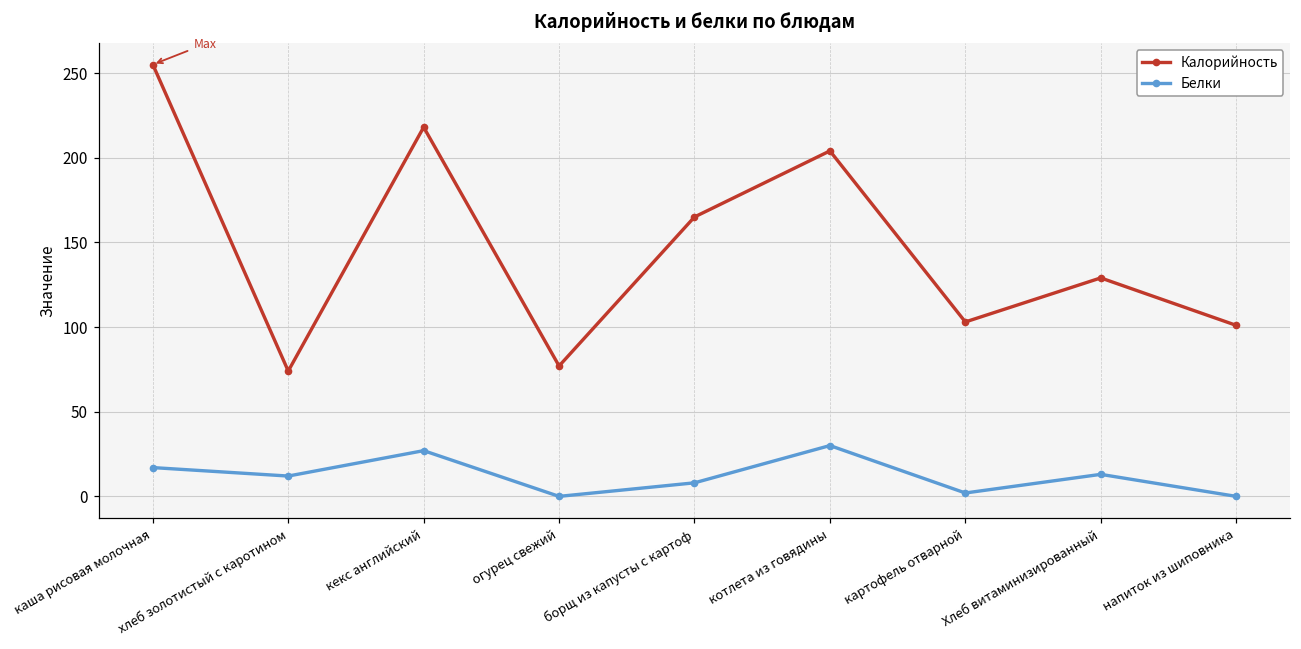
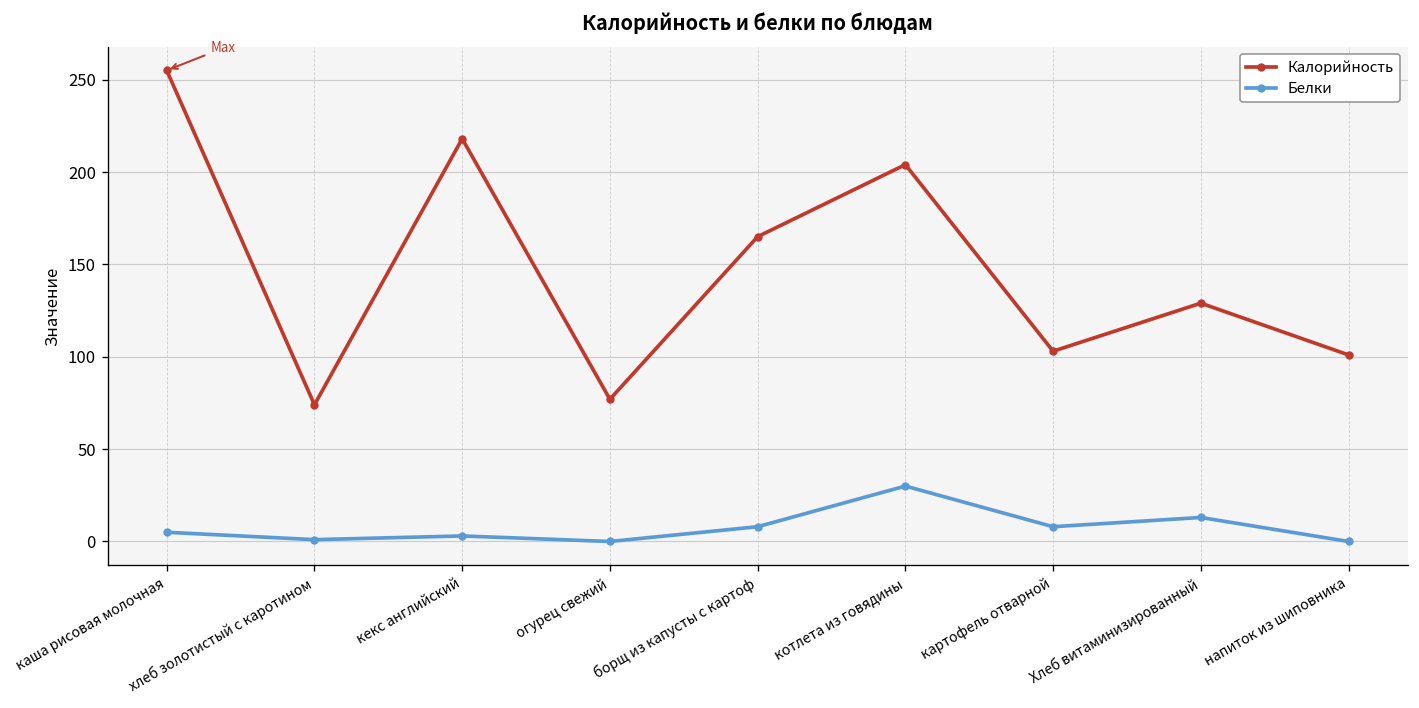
  {
    "Калорийность": {
      "каша рисовая молочная": 255,
      "хлеб золотистый с каротином": 74,
      "кекс английский": 218,
      "огурец свежий": 77,
      "борщ из капусты с картоф": 165,
      "котлета из говядины": 204,
      "картофель отварной": 103,
      "Хлеб витаминизированный": 129,
      "напиток из шиповника": 101
    },
    "Белки": {
-     "каша рисовая молочная": 17,
-     "хлеб золотистый с каротином": 12,
-     "кекс английский": 27,
+     "каша рисовая молочная": 5,
+     "хлеб золотистый с каротином": 1,
+     "кекс английский": 3,
      "огурец свежий": 0,
      "борщ из капусты с картоф": 8,
      "котлета из говядины": 30,
-     "картофель отварной": 2,
+     "картофель отварной": 8,
      "Хлеб витаминизированный": 13,
      "напиток из шиповника": 0
    }
  }
